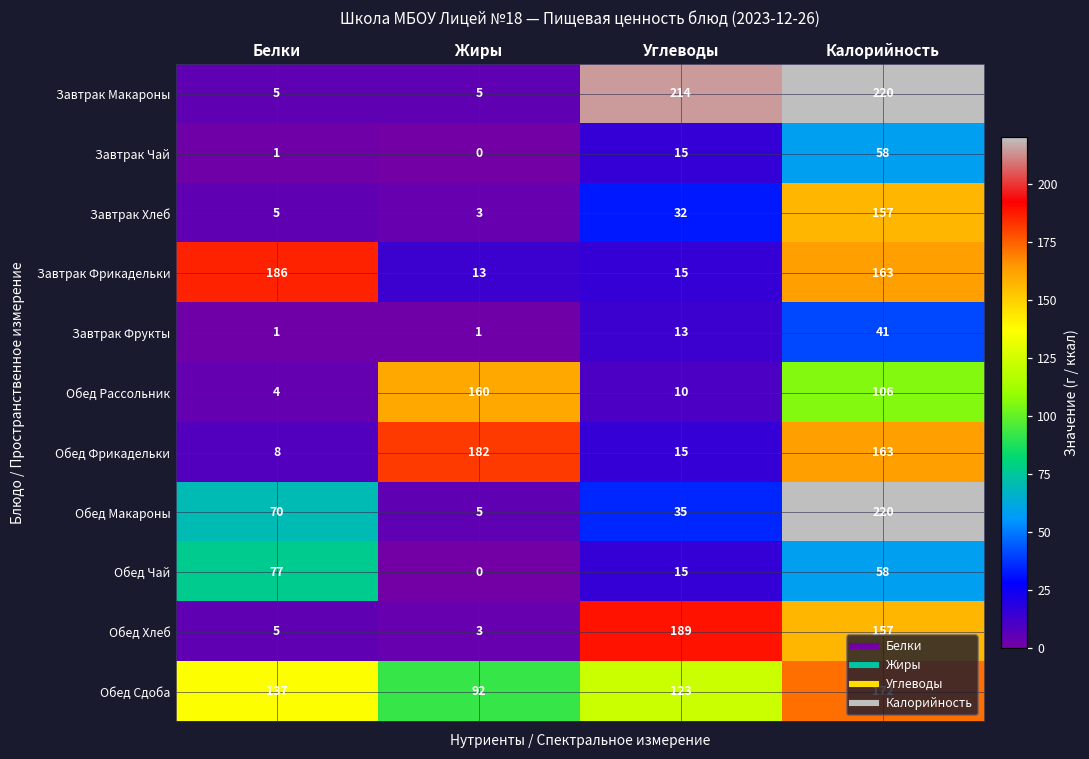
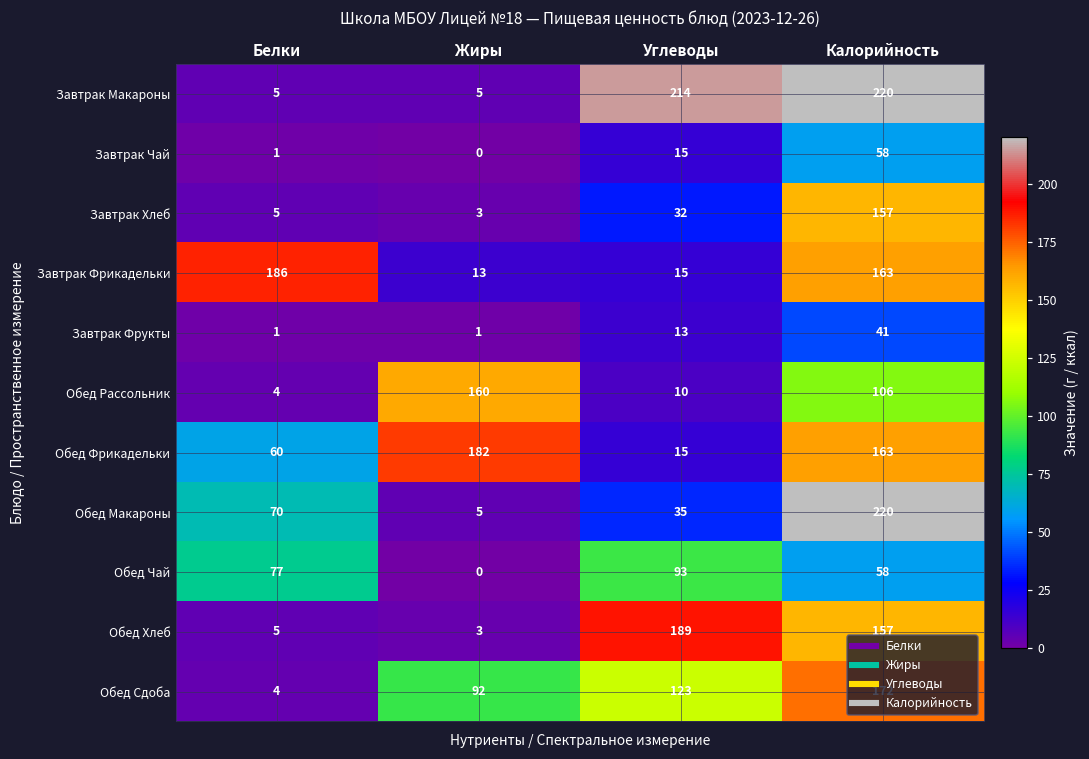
  {
    "Завтрак Макароны": {
      "Белки": 5,
      "Жиры": 5,
      "Углеводы": 214,
      "Калорийность": 220
    },
    "Завтрак Чай": {
      "Белки": 1,
      "Жиры": 0,
      "Углеводы": 15,
      "Калорийность": 58
    },
    "Завтрак Хлеб": {
      "Белки": 5,
      "Жиры": 3,
      "Углеводы": 32,
      "Калорийность": 157
    },
    "Завтрак Фрикадельки": {
      "Белки": 186,
      "Жиры": 13,
      "Углеводы": 15,
      "Калорийность": 163
    },
    "Завтрак Фрукты": {
      "Белки": 1,
      "Жиры": 1,
      "Углеводы": 13,
      "Калорийность": 41
    },
    "Обед Рассольник": {
      "Белки": 4,
      "Жиры": 160,
      "Углеводы": 10,
      "Калорийность": 106
    },
    "Обед Фрикадельки": {
-     "Белки": 8,
+     "Белки": 60,
      "Жиры": 182,
      "Углеводы": 15,
      "Калорийность": 163
    },
    "Обед Макароны": {
      "Белки": 70,
      "Жиры": 5,
      "Углеводы": 35,
      "Калорийность": 220
    },
    "Обед Чай": {
      "Белки": 77,
      "Жиры": 0,
-     "Углеводы": 15,
+     "Углеводы": 93,
      "Калорийность": 58
    },
    "Обед Хлеб": {
      "Белки": 5,
      "Жиры": 3,
      "Углеводы": 189,
      "Калорийность": 157
    },
    "Обед Сдоба": {
-     "Белки": 137,
+     "Белки": 4,
      "Жиры": 92,
      "Углеводы": 123
    }
  }
